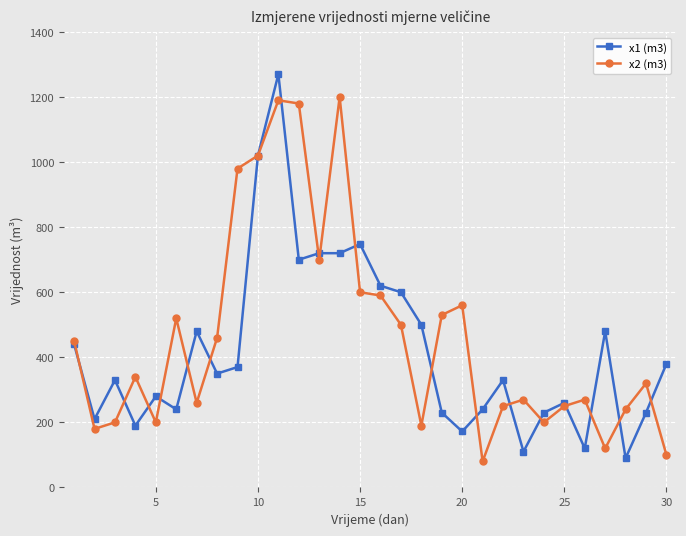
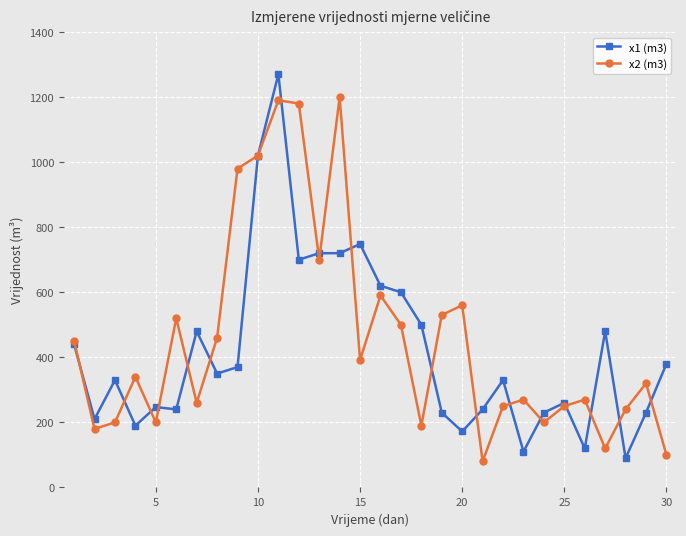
  {
    "x1 (m3)": {
-     "5": 280,
+     "5": 250,
      "15": 750,
      "20": 170,
      "25": 260,
      "30": 380
    },
    "x2 (m3)": {
      "5": 200,
-     "15": 600,
+     "15": 390,
      "20": 560,
      "25": 250,
      "30": 100
    }
  }
